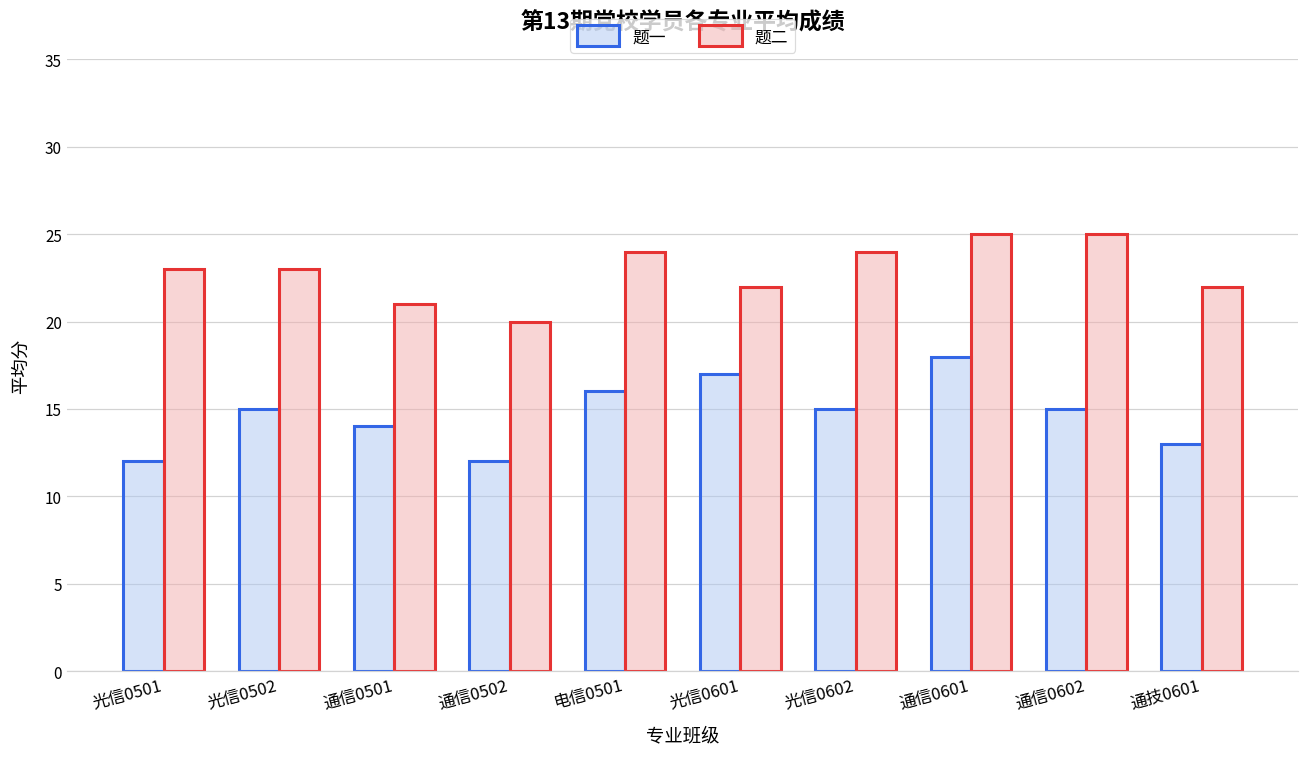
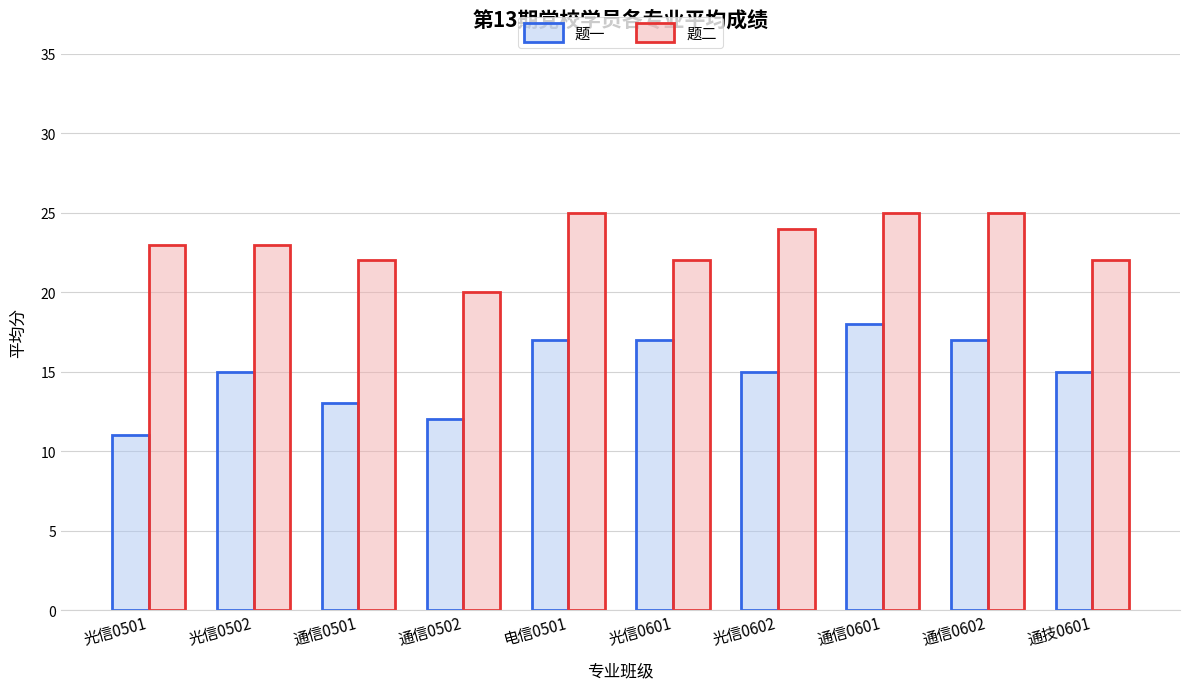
  {
    "题一": {
-     "光信0501": 12,
+     "光信0501": 11,
      "光信0502": 15,
-     "通信0501": 14,
+     "通信0501": 13,
      "通信0502": 12,
-     "电信0501": 16,
+     "电信0501": 17,
      "光信0601": 17,
      "光信0602": 15,
      "通信0601": 18,
-     "通信0602": 15,
-     "通技0601": 13
+     "通信0602": 17,
+     "通技0601": 15
    },
    "题二": {
      "光信0501": 23,
      "光信0502": 23,
-     "通信0501": 21,
+     "通信0501": 22,
      "通信0502": 20,
-     "电信0501": 24,
+     "电信0501": 25,
      "光信0601": 22,
      "光信0602": 24,
      "通信0601": 25,
      "通信0602": 25,
      "通技0601": 22
    }
  }
